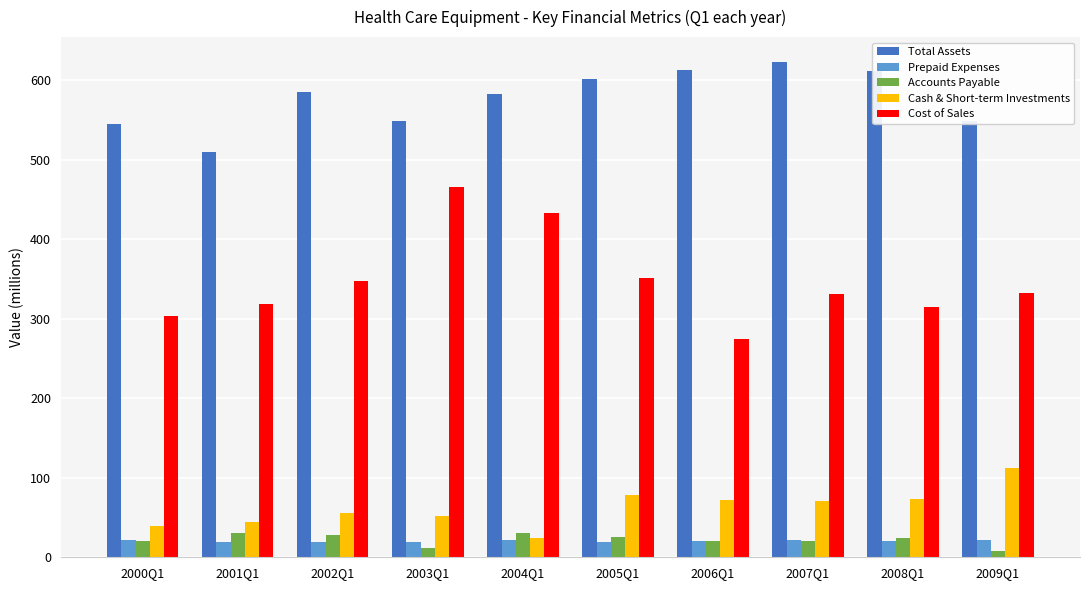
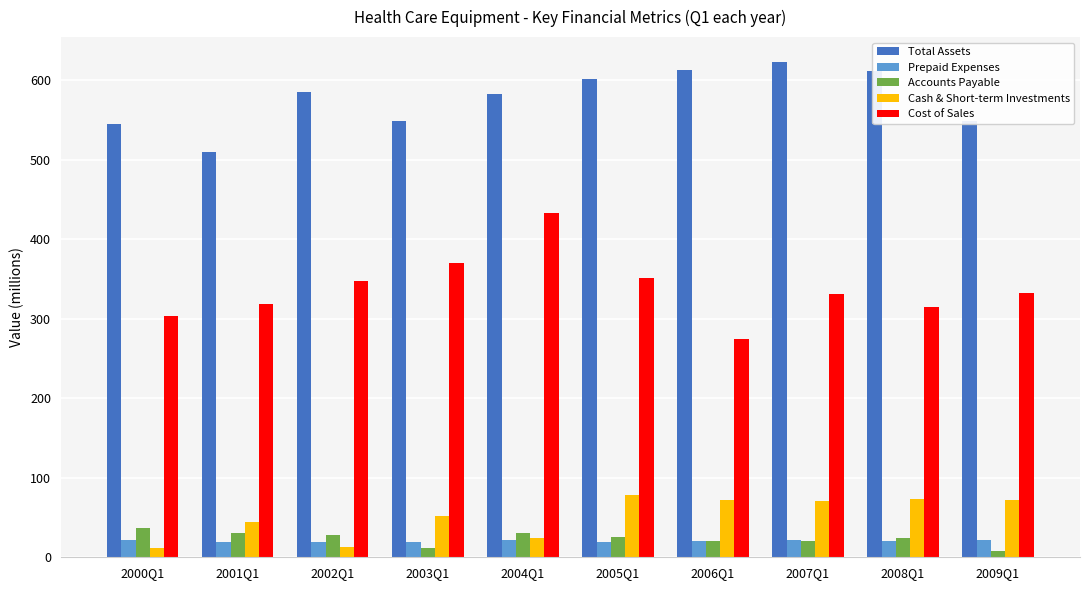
  {
    "Accounts Payable": {
-     "2000Q1": 20,
+     "2000Q1": 40,
      "2001Q1": 30,
      "2002Q1": 30,
      "2003Q1": 10,
      "2004Q1": 30,
      "2005Q1": 30,
      "2006Q1": 20,
      "2007Q1": 20,
      "2008Q1": 20,
      "2009Q1": 10
    },
    "Cash & Short-term Investments": {
-     "2000Q1": 40,
+     "2000Q1": 10,
      "2001Q1": 40,
-     "2002Q1": 60,
+     "2002Q1": 10,
      "2003Q1": 50,
      "2004Q1": 20,
      "2005Q1": 80,
      "2006Q1": 70,
      "2007Q1": 70,
      "2008Q1": 70,
-     "2009Q1": 110
+     "2009Q1": 70
    },
    "Cost of Sales": {
      "2000Q1": 300,
      "2001Q1": 320,
      "2002Q1": 350,
-     "2003Q1": 470,
+     "2003Q1": 370,
      "2004Q1": 430,
      "2005Q1": 350,
      "2006Q1": 270,
      "2007Q1": 330,
      "2008Q1": 310,
      "2009Q1": 330
    }
  }
